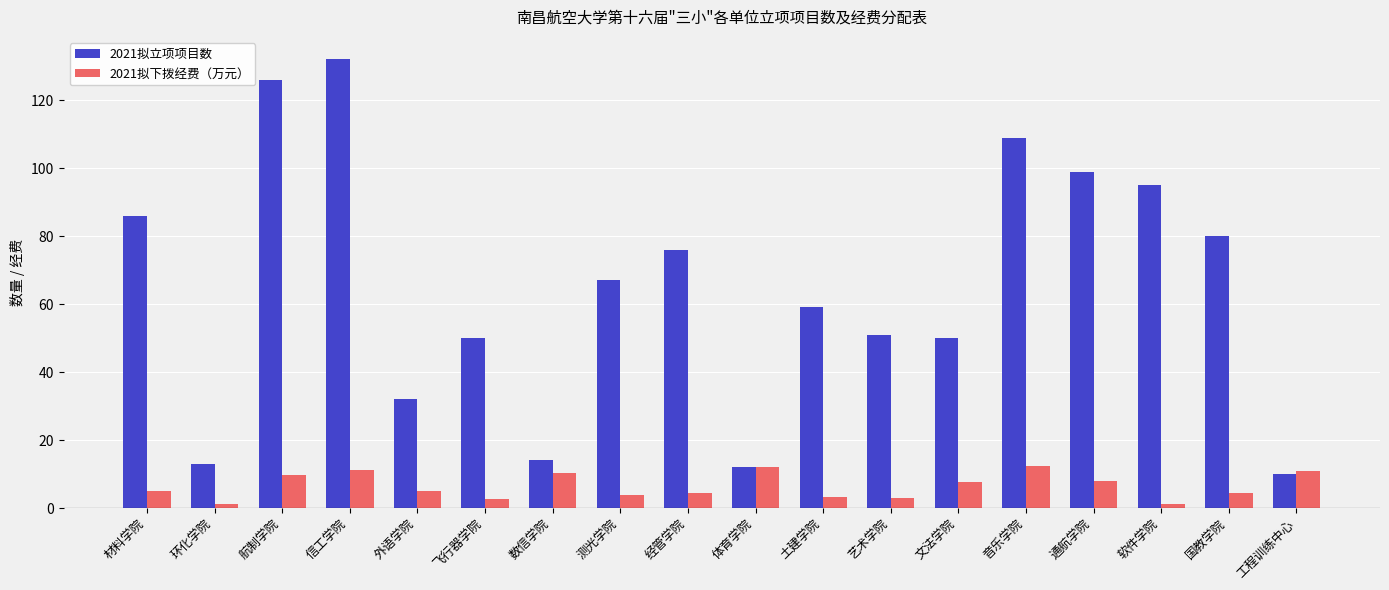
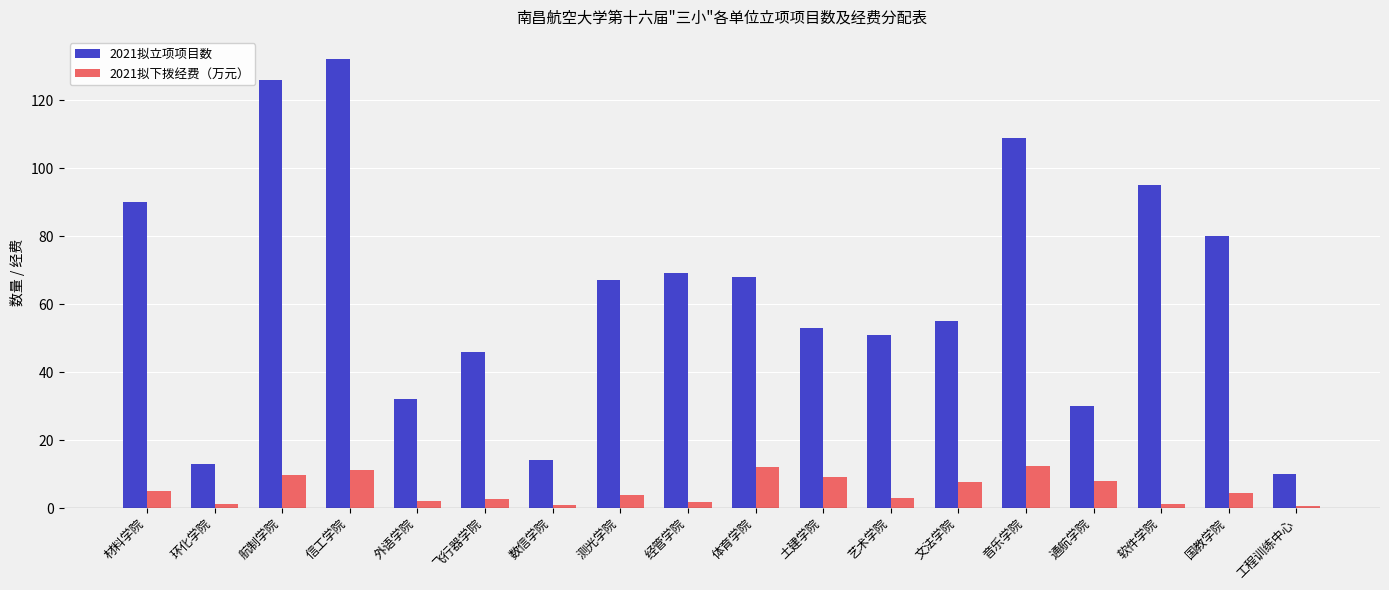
  {
    "2021拟立项项目数": {
-     "材料学院": 86,
+     "材料学院": 90,
      "环化学院": 13,
      "航制学院": 126,
      "信工学院": 132,
      "外语学院": 32,
-     "飞行器学院": 50,
+     "飞行器学院": 46,
      "数信学院": 14,
      "测光学院": 67,
-     "经管学院": 76,
-     "体育学院": 12,
-     "土建学院": 59,
+     "经管学院": 69,
+     "体育学院": 68,
+     "土建学院": 53,
      "艺术学院": 51,
-     "文法学院": 50,
+     "文法学院": 55,
      "音乐学院": 109,
-     "通航学院": 99,
+     "通航学院": 30,
      "软件学院": 95,
      "国教学院": 80,
      "工程训练中心": 10
    },
    "2021拟下拨经费（万元）": {
      "材料学院": 5,
      "环化学院": 1,
      "航制学院": 10,
      "信工学院": 11,
-     "外语学院": 5,
+     "外语学院": 2,
      "飞行器学院": 3,
-     "数信学院": 10,
+     "数信学院": 1,
      "测光学院": 4,
-     "经管学院": 4,
+     "经管学院": 2,
      "体育学院": 12,
-     "土建学院": 3,
+     "土建学院": 9,
      "艺术学院": 3,
      "文法学院": 8,
      "音乐学院": 12,
      "通航学院": 8,
      "软件学院": 1,
      "国教学院": 5,
-     "工程训练中心": 11
+     "工程训练中心": 1
    }
  }
